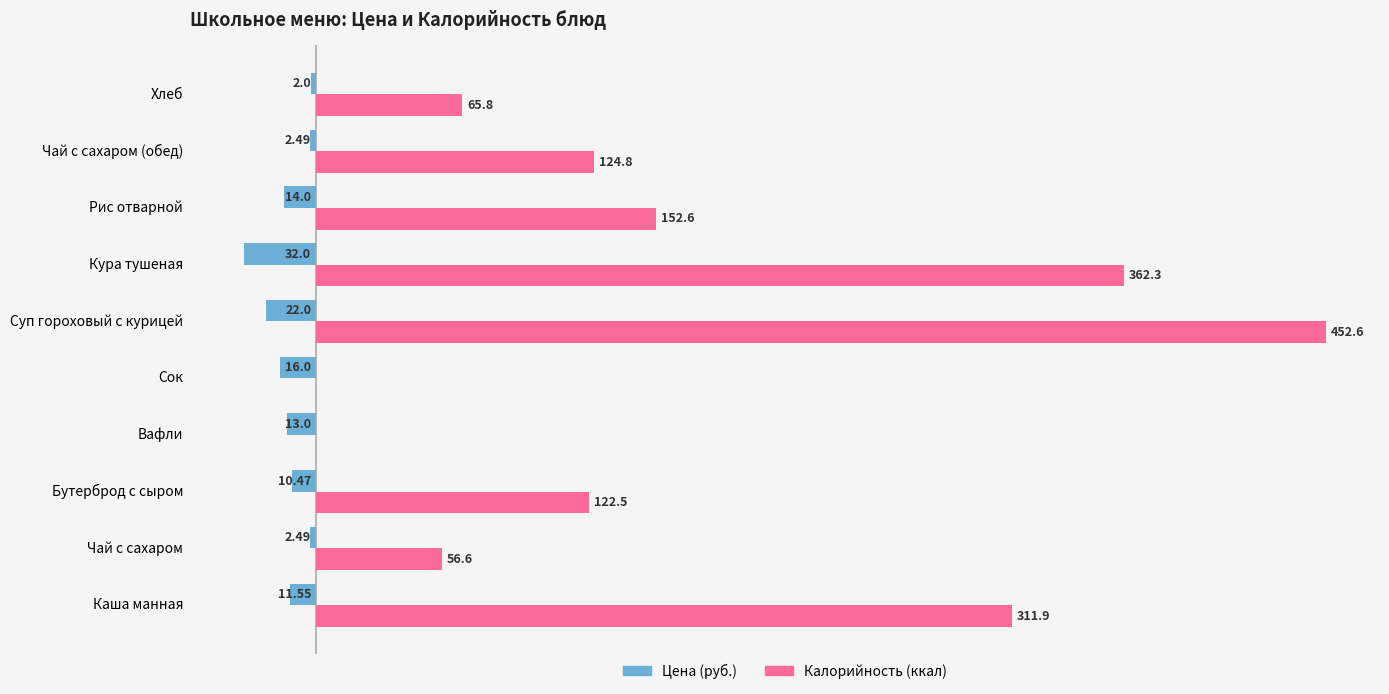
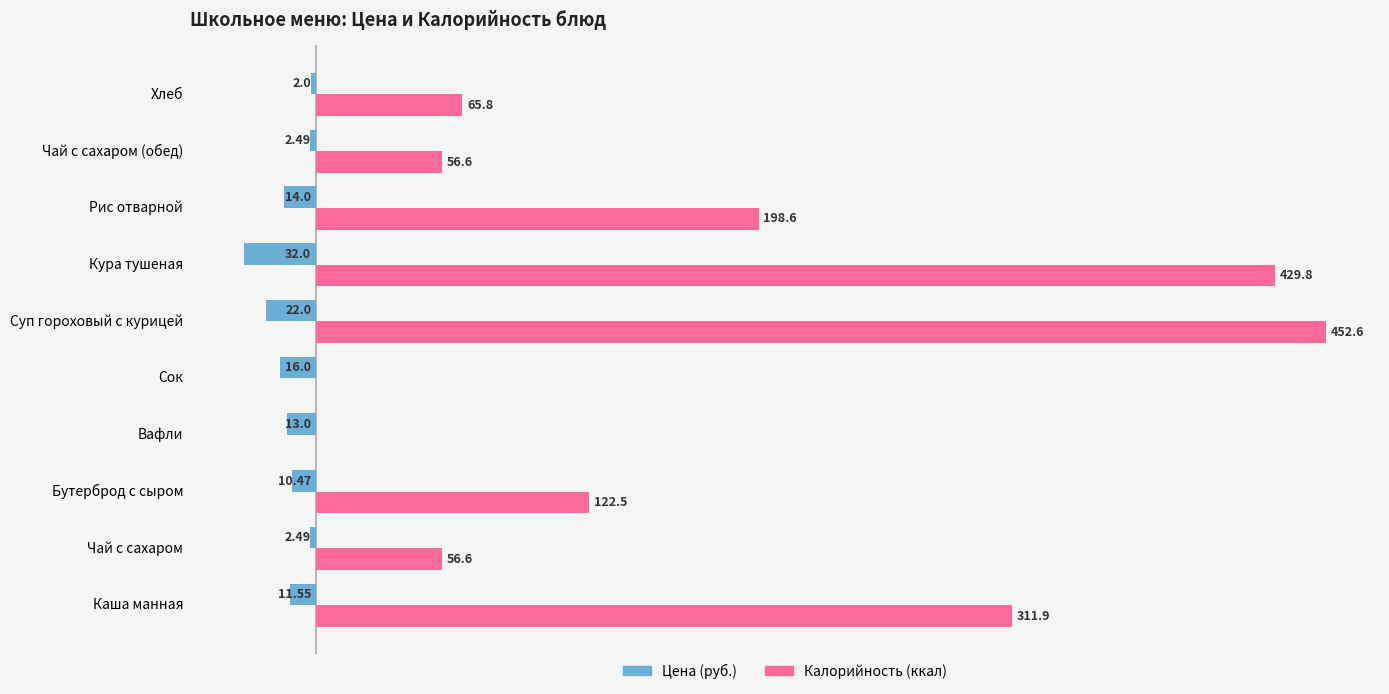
  {
    "Калорийность (ккал)": {
      "Хлеб": 65.8,
-     "Чай с сахаром (обед)": 124.8,
-     "Рис отварной": 152.6,
-     "Кура тушеная": 362.3,
+     "Чай с сахаром (обед)": 56.6,
+     "Рис отварной": 198.6,
+     "Кура тушеная": 429.8,
      "Суп гороховый с курицей": 452.6,
      "Бутерброд с сыром": 122.5,
      "Чай с сахаром": 56.6,
      "Каша манная": 311.9
    }
  }
